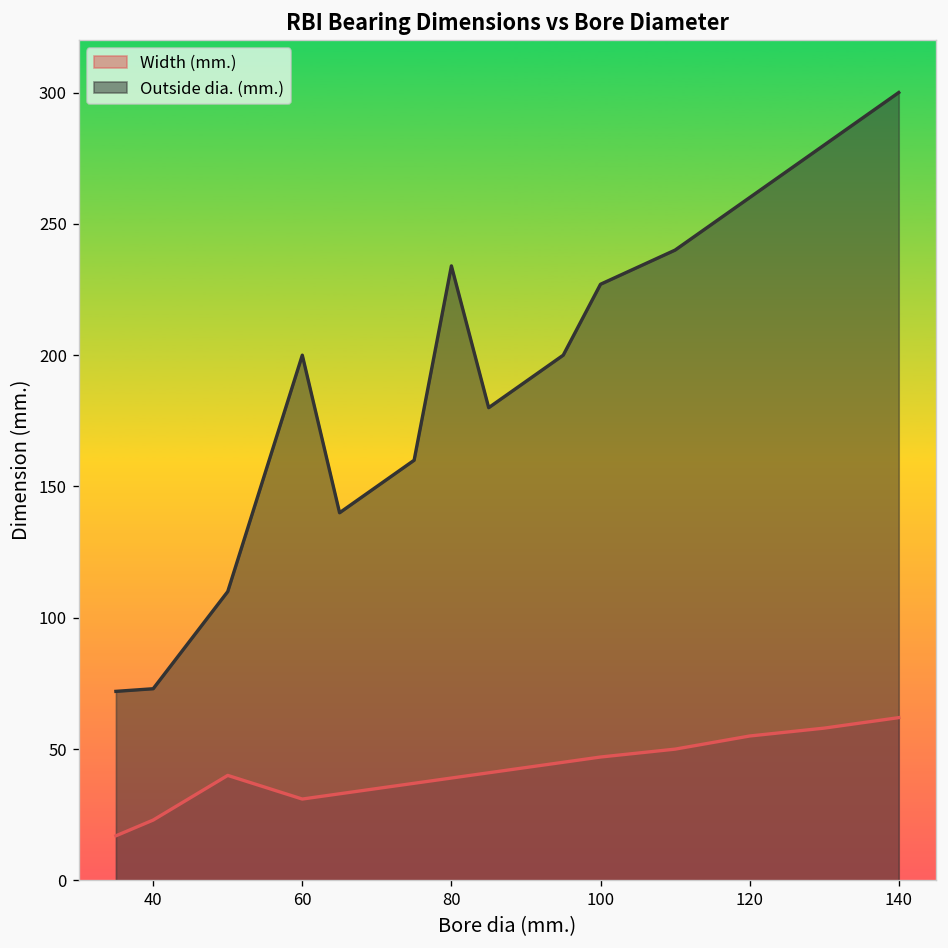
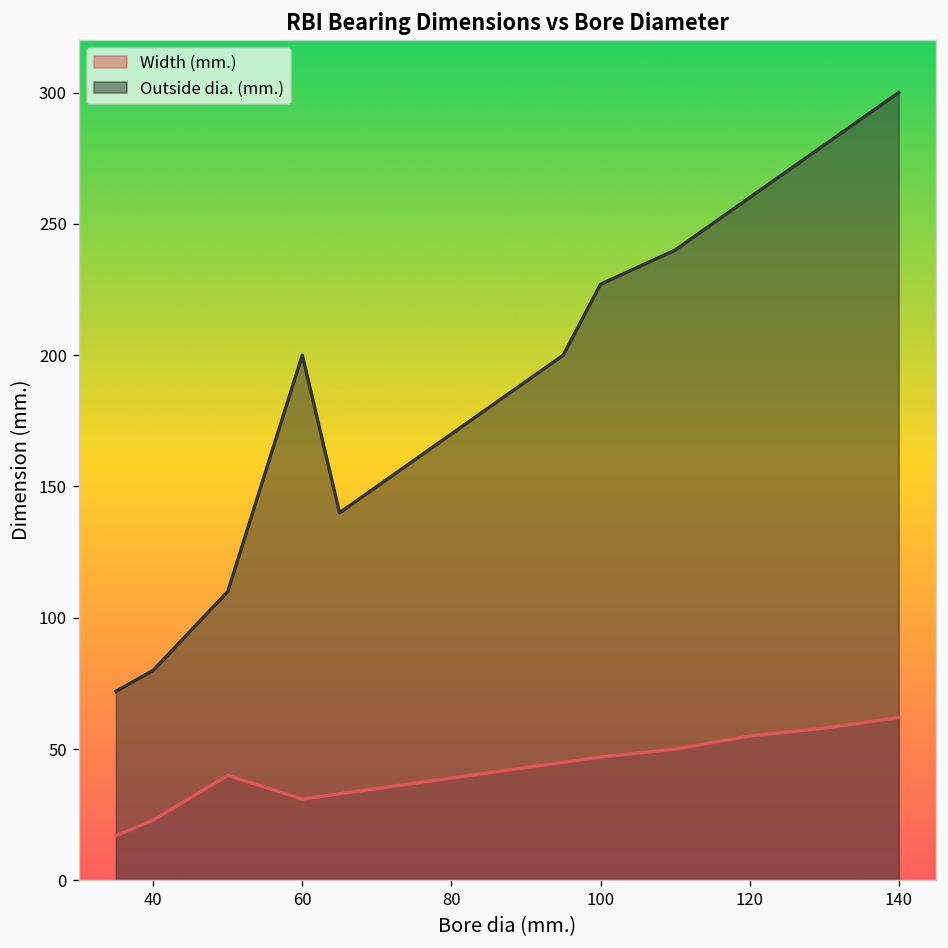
  {
    "Width (mm.)": {
      "40": 23,
      "60": 31,
      "80": 39,
      "100": 47,
      "120": 55,
      "140": 62
    },
    "Outside dia. (mm.)": {
-     "40": 73,
+     "40": 80,
      "60": 200,
-     "80": 234,
+     "80": 170,
      "100": 227,
      "120": 260,
      "140": 300
    }
  }
